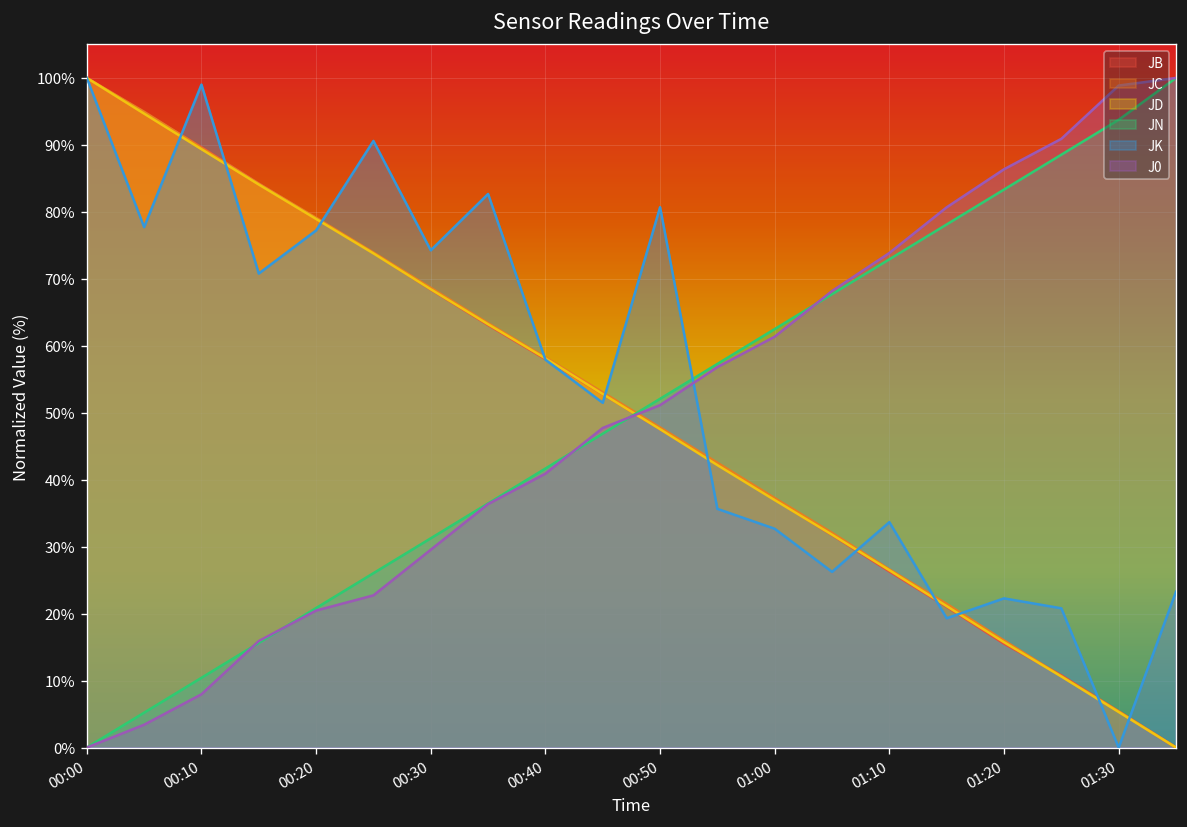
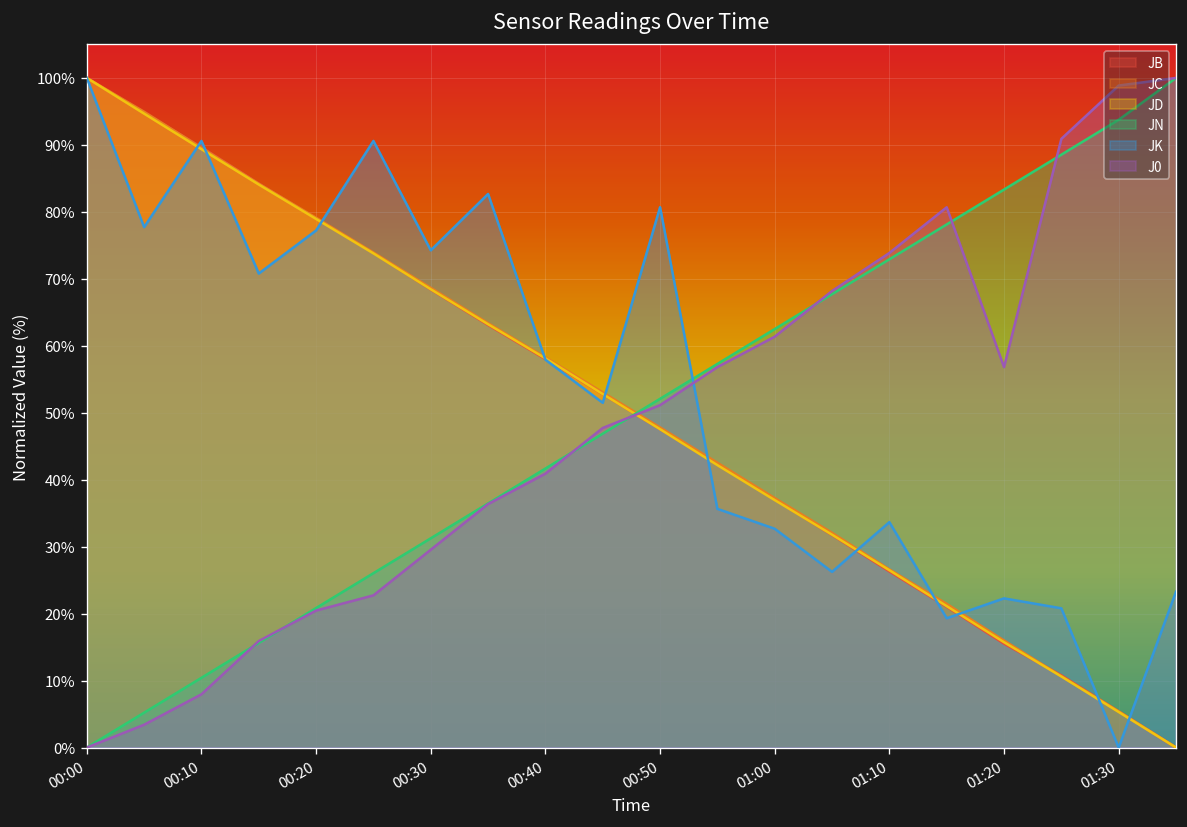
  {
    "JN": {
      "00:10": "10%",
      "00:30": "31%",
      "00:40": "42%",
      "00:50": "52%",
      "01:00": "63%",
      "01:10": "73%",
      "01:20": "83%"
    },
    "JK": {
-     "00:10": "99%",
+     "00:10": "91%",
      "00:20": "77%",
      "00:30": "74%",
      "00:50": "81%",
      "01:00": "33%",
      "01:10": "34%",
      "01:20": "22%",
      "01:30": "0%"
    },
    "J0": {
      "00:10": "8%",
      "00:30": "30%",
      "00:40": "41%",
      "00:50": "51%",
      "01:00": "61%",
      "01:10": "74%",
-     "01:20": "86%"
+     "01:20": "57%"
    }
  }
